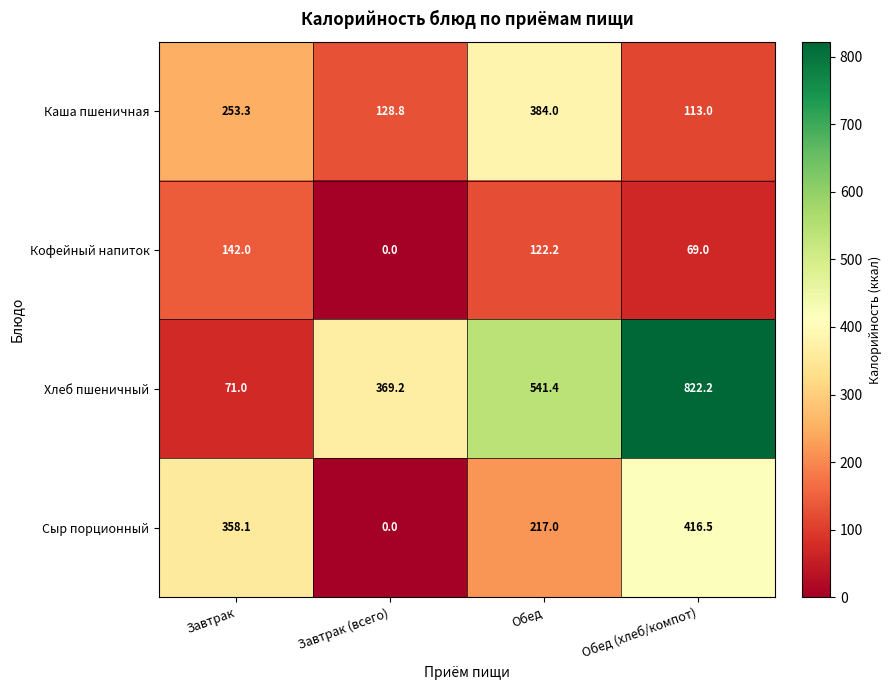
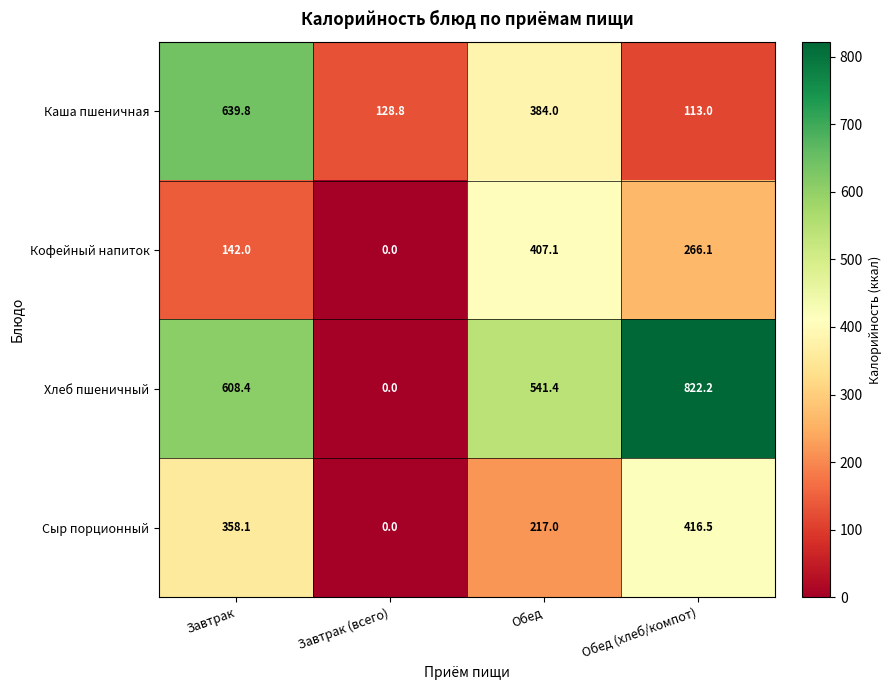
  {
    "Каша пшеничная": {
-     "Завтрак": 253.3,
+     "Завтрак": 639.8,
      "Завтрак (всего)": 128.8,
      "Обед": 384.0,
      "Обед (хлеб/компот)": 113.0
    },
    "Кофейный напиток": {
      "Завтрак": 142.0,
      "Завтрак (всего)": 0.0,
-     "Обед": 122.2,
-     "Обед (хлеб/компот)": 69.0
+     "Обед": 407.1,
+     "Обед (хлеб/компот)": 266.1
    },
    "Хлеб пшеничный": {
-     "Завтрак": 71.0,
-     "Завтрак (всего)": 369.2,
+     "Завтрак": 608.4,
+     "Завтрак (всего)": 0.0,
      "Обед": 541.4,
      "Обед (хлеб/компот)": 822.2
    },
    "Сыр порционный": {
      "Завтрак": 358.1,
      "Завтрак (всего)": 0.0,
      "Обед": 217.0,
      "Обед (хлеб/компот)": 416.5
    }
  }
